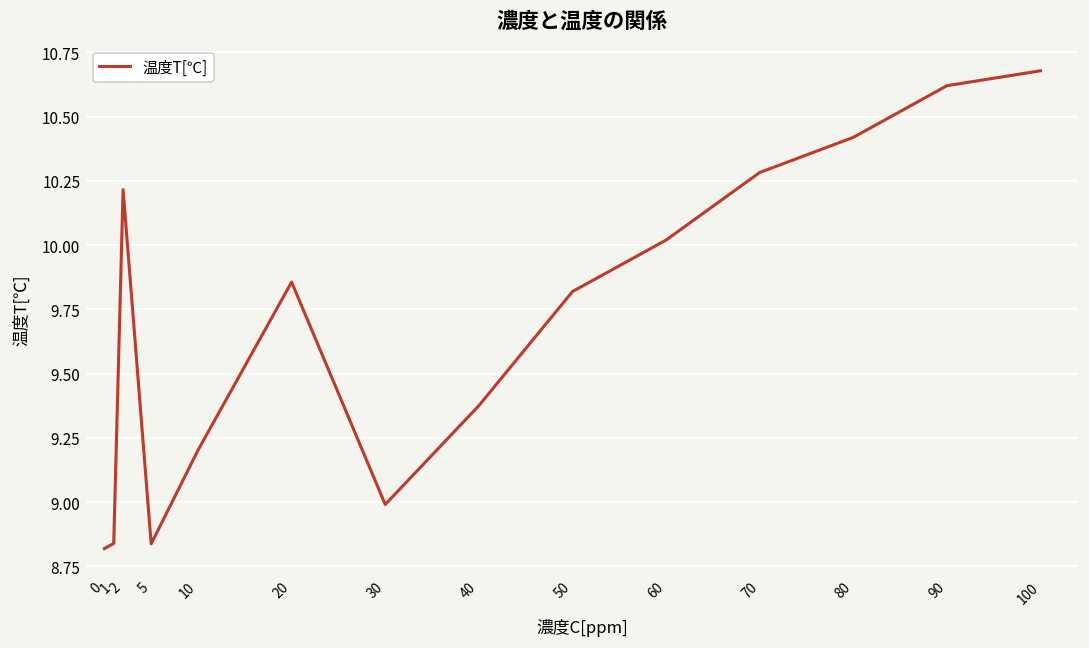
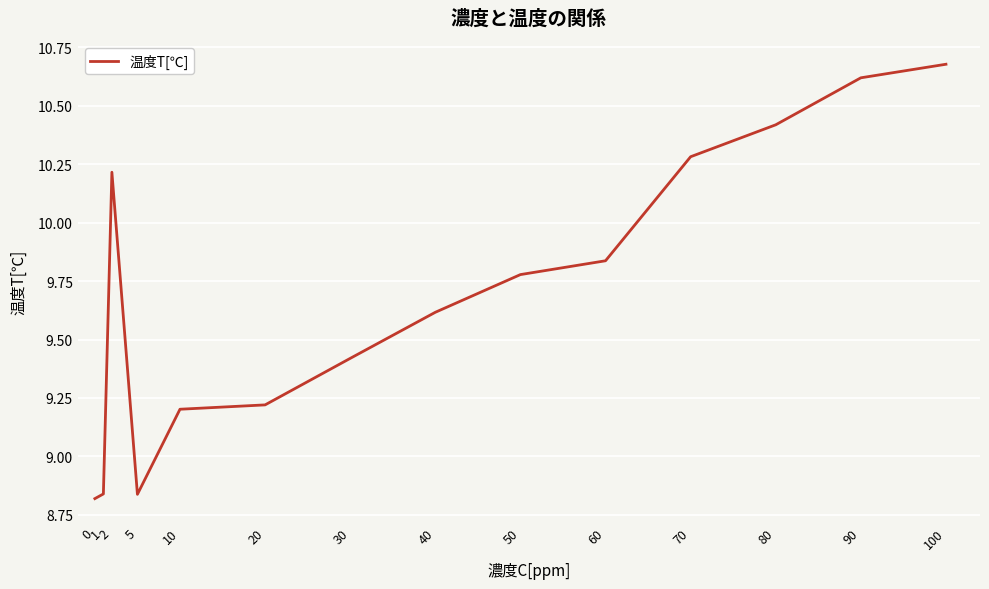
  {
    "0": 8.82,
    "1": 8.84,
    "2": 10.22,
    "5": 8.84,
    "10": 9.20,
-   "20": 9.86,
-   "30": 8.99,
-   "40": 9.38,
-   "50": 9.82,
-   "60": 10.02,
+   "20": 9.22,
+   "30": 9.42,
+   "40": 9.62,
+   "50": 9.78,
+   "60": 9.84,
    "70": 10.28,
    "80": 10.42,
    "90": 10.62,
    "100": 10.68
  }
